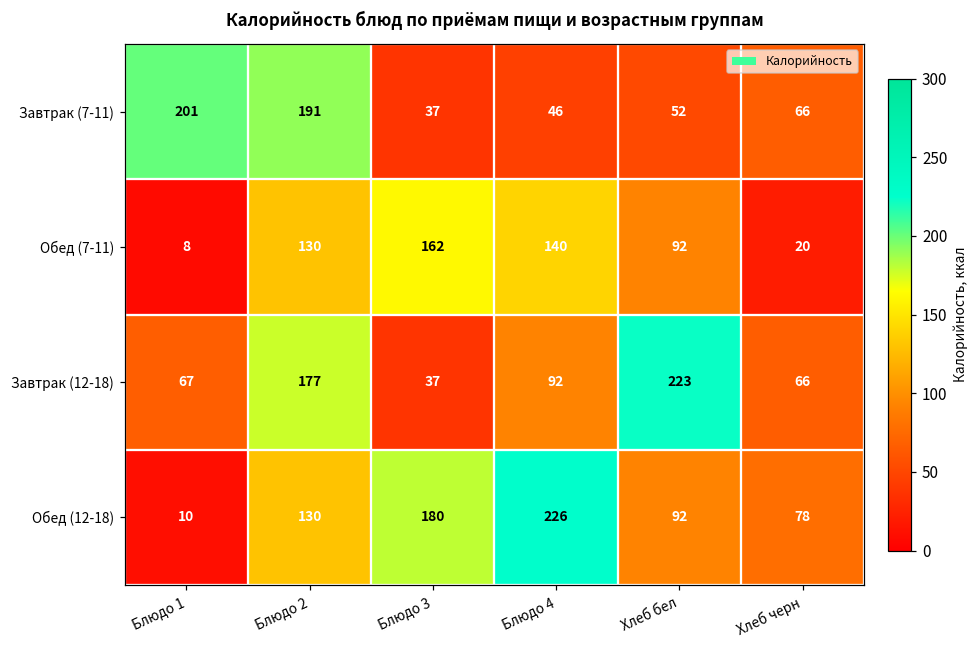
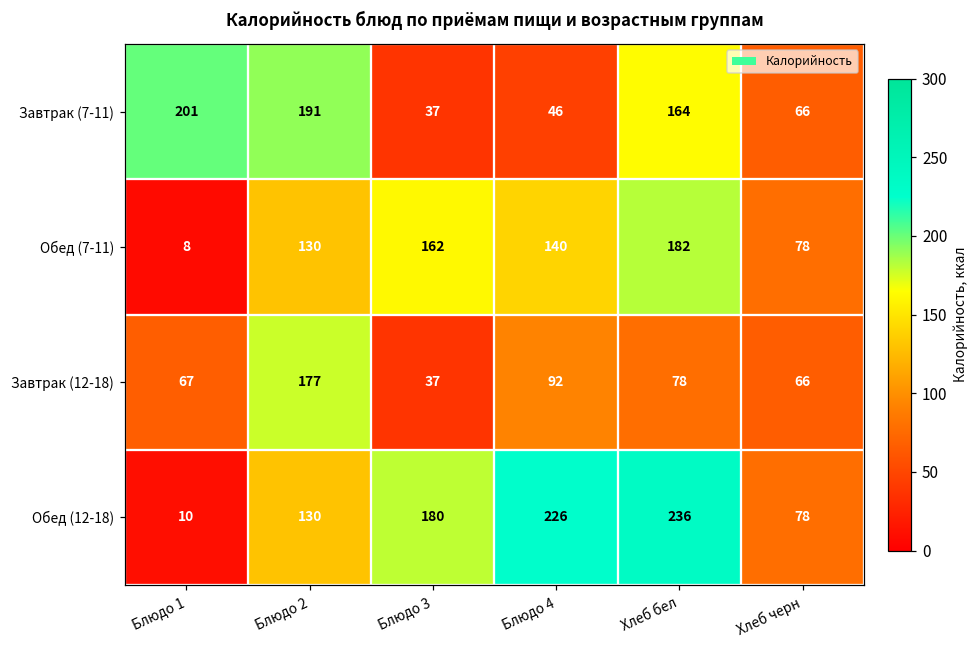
  {
    "Завтрак (7-11)": {
      "Блюдо 1": 201,
      "Блюдо 2": 191,
      "Блюдо 3": 37,
      "Блюдо 4": 46,
-     "Хлеб бел": 52,
+     "Хлеб бел": 164,
      "Хлеб черн": 66
    },
    "Обед (7-11)": {
      "Блюдо 1": 8,
      "Блюдо 2": 130,
      "Блюдо 3": 162,
      "Блюдо 4": 140,
-     "Хлеб бел": 92,
-     "Хлеб черн": 20
+     "Хлеб бел": 182,
+     "Хлеб черн": 78
    },
    "Завтрак (12-18)": {
      "Блюдо 1": 67,
      "Блюдо 2": 177,
      "Блюдо 3": 37,
      "Блюдо 4": 92,
-     "Хлеб бел": 223,
+     "Хлеб бел": 78,
      "Хлеб черн": 66
    },
    "Обед (12-18)": {
      "Блюдо 1": 10,
      "Блюдо 2": 130,
      "Блюдо 3": 180,
      "Блюдо 4": 226,
-     "Хлеб бел": 92,
+     "Хлеб бел": 236,
      "Хлеб черн": 78
    }
  }
